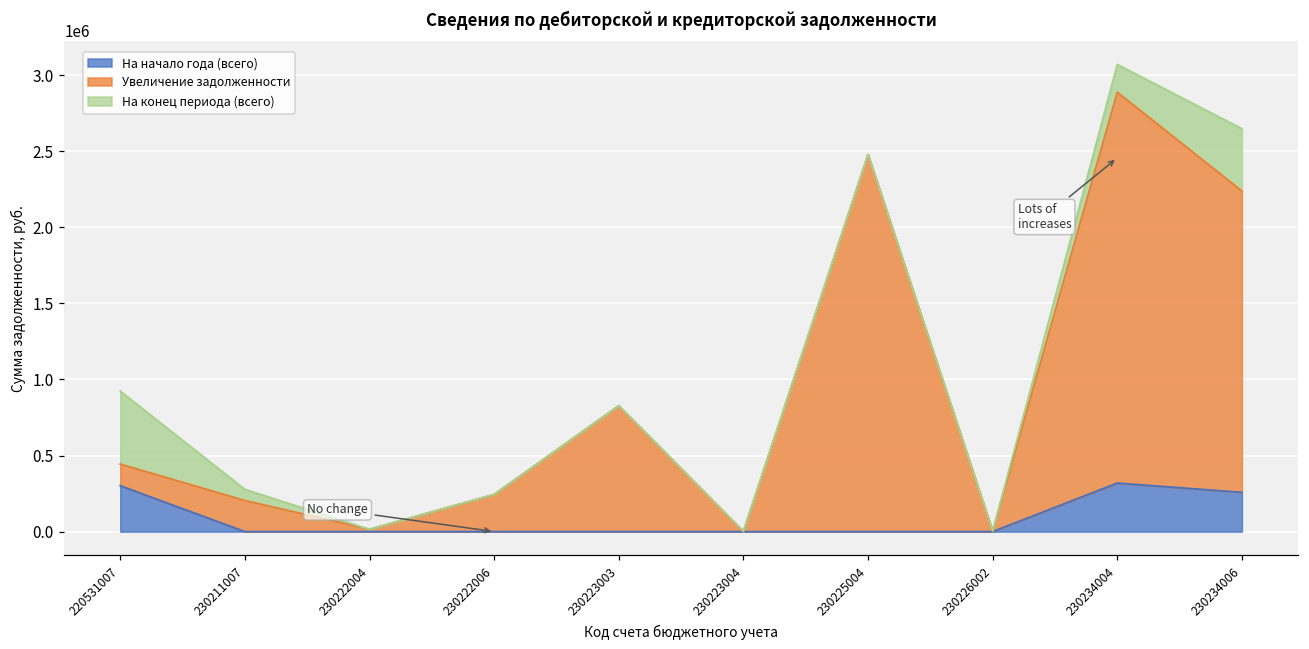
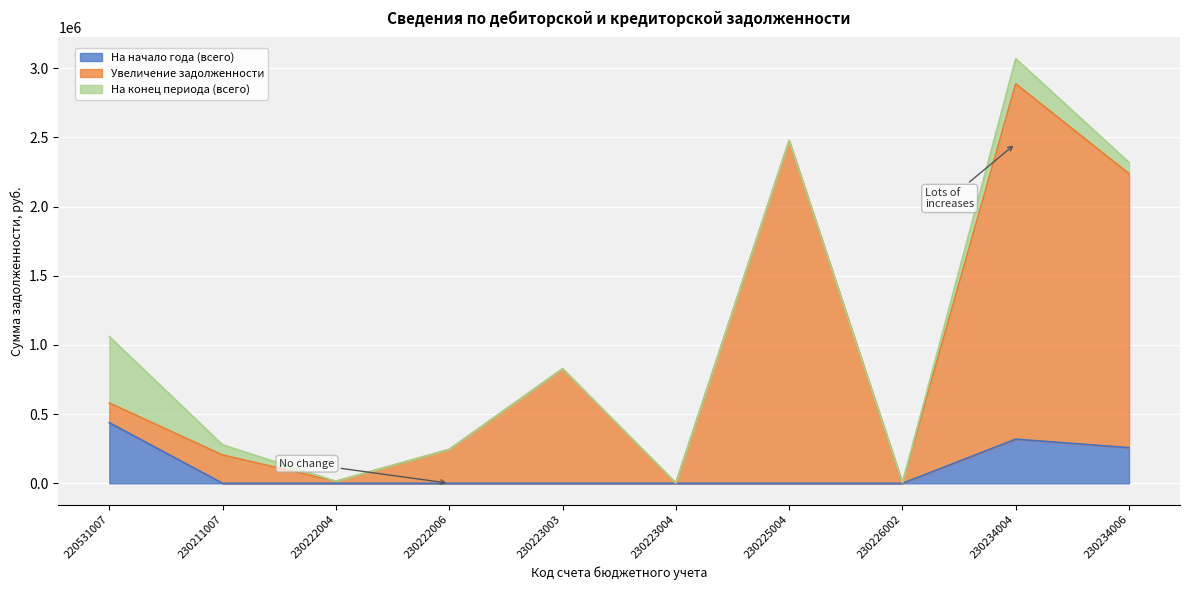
  {
    "На начало года (всего)": {
-     "220531007": 300000,
+     "220531007": 440000,
      "230211007": 0,
      "230222006": 0,
      "230223003": 0,
      "230225004": 0,
      "230234004": 320000,
      "230234006": 260000
    },
    "Увеличение задолженности": {
      "220531007": 140000,
      "230211007": 200000,
      "230234004": 2570000,
      "230234006": 1980000
    },
    "На конец периода (всего)": {
      "220531007": 480000,
      "230211007": 70000,
      "230234004": 180000,
-     "230234006": 410000
+     "230234006": 80000
    }
  }
